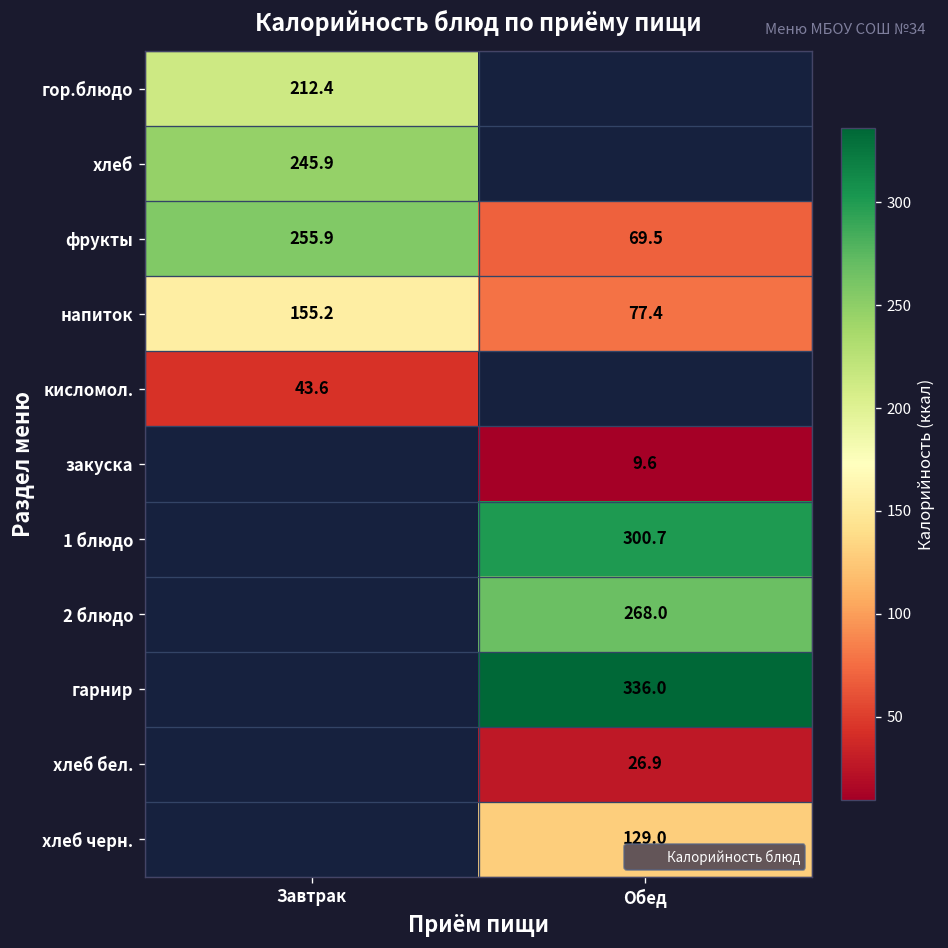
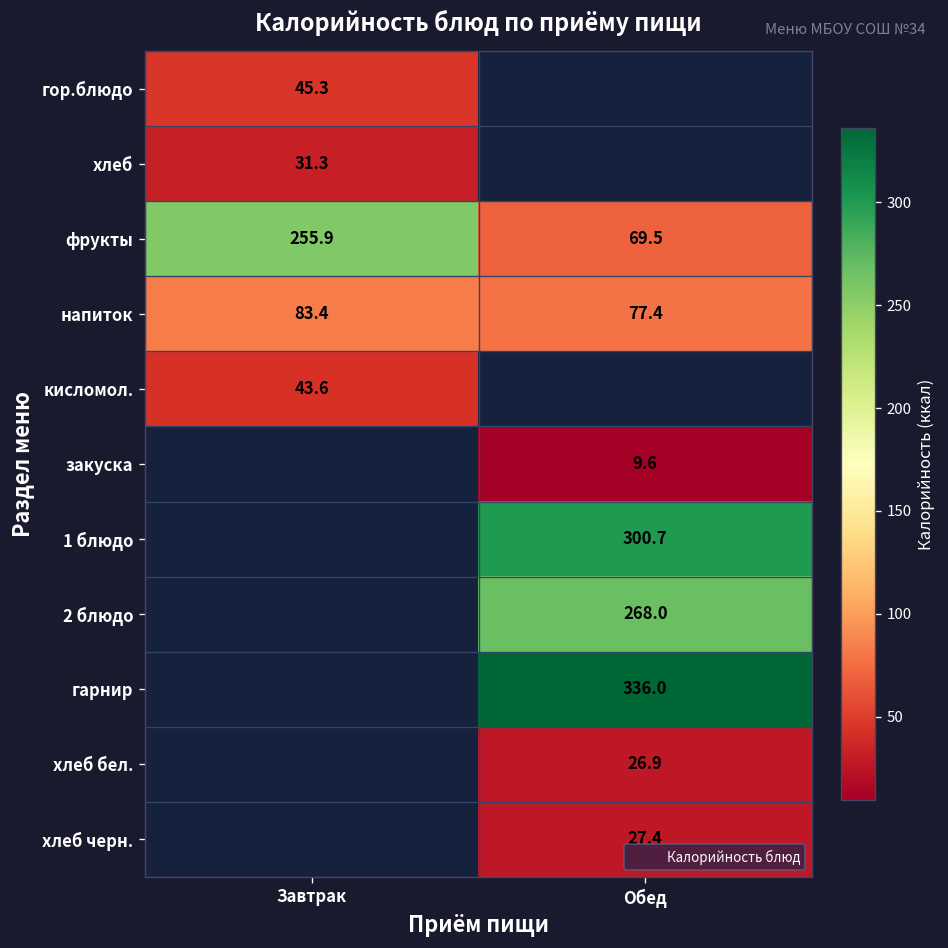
  {
    "гор.блюдо": {
-     "Завтрак": 212.4
+     "Завтрак": 45.3
    },
    "хлеб": {
-     "Завтрак": 245.9
+     "Завтрак": 31.3
    },
    "фрукты": {
      "Завтрак": 255.9,
      "Обед": 69.5
    },
    "напиток": {
-     "Завтрак": 155.2,
+     "Завтрак": 83.4,
      "Обед": 77.4
    },
    "кисломол.": {
      "Завтрак": 43.6
    },
    "закуска": {
      "Обед": 9.6
    },
    "1 блюдо": {
      "Обед": 300.7
    },
    "2 блюдо": {
      "Обед": 268.0
    },
    "гарнир": {
      "Обед": 336.0
    },
    "хлеб бел.": {
      "Обед": 26.9
    },
    "хлеб черн.": {
-     "Обед": 129.0
+     "Обед": 27.4
    }
  }
